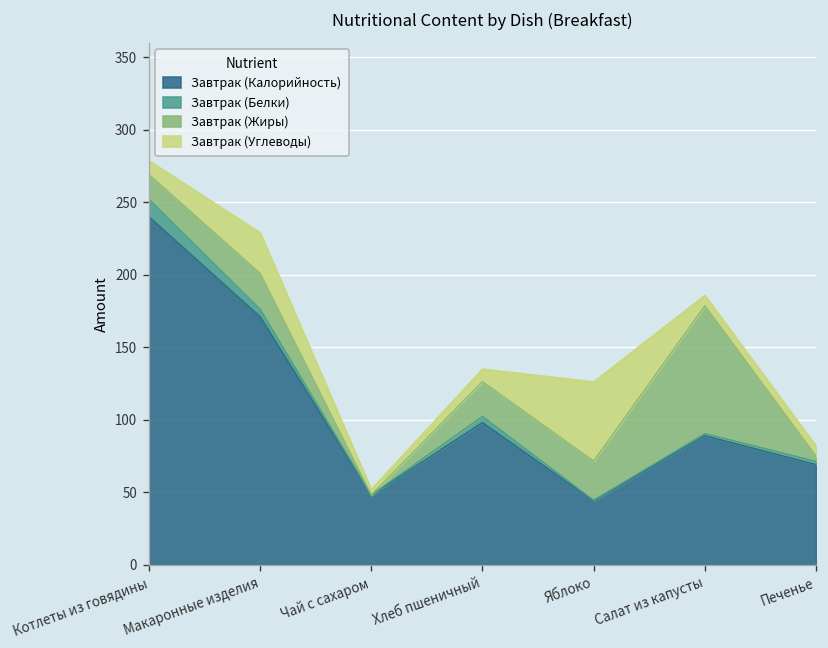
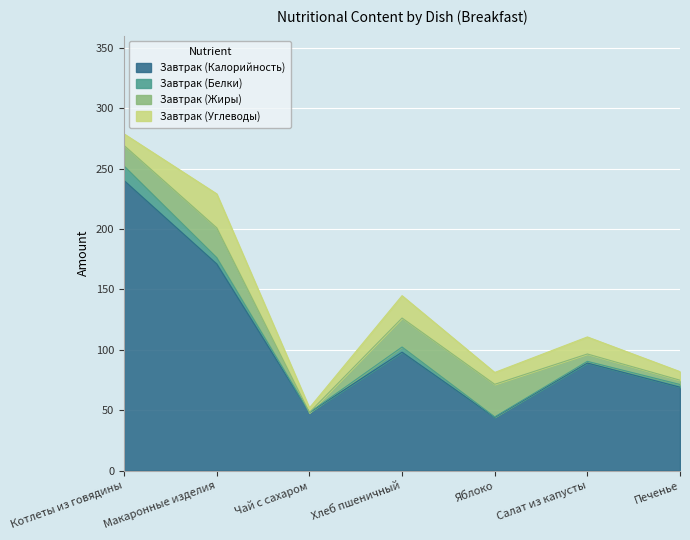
  {
    "Завтрак (Жиры)": {
      "Котлеты из говядины": 17,
      "Макаронные изделия": 25,
      "Хлеб пшеничный": 24,
      "Яблоко": 27,
-     "Салат из капусты": 88,
+     "Салат из капусты": 6,
      "Печенье": 4
    },
    "Завтрак (Углеводы)": {
      "Котлеты из говядины": 10,
      "Макаронные изделия": 28,
      "Чай с сахаром": 4,
-     "Хлеб пшеничный": 9,
-     "Яблоко": 55,
-     "Салат из капусты": 7,
+     "Хлеб пшеничный": 19,
+     "Яблоко": 10,
+     "Салат из капусты": 14,
      "Печенье": 7
    }
  }
